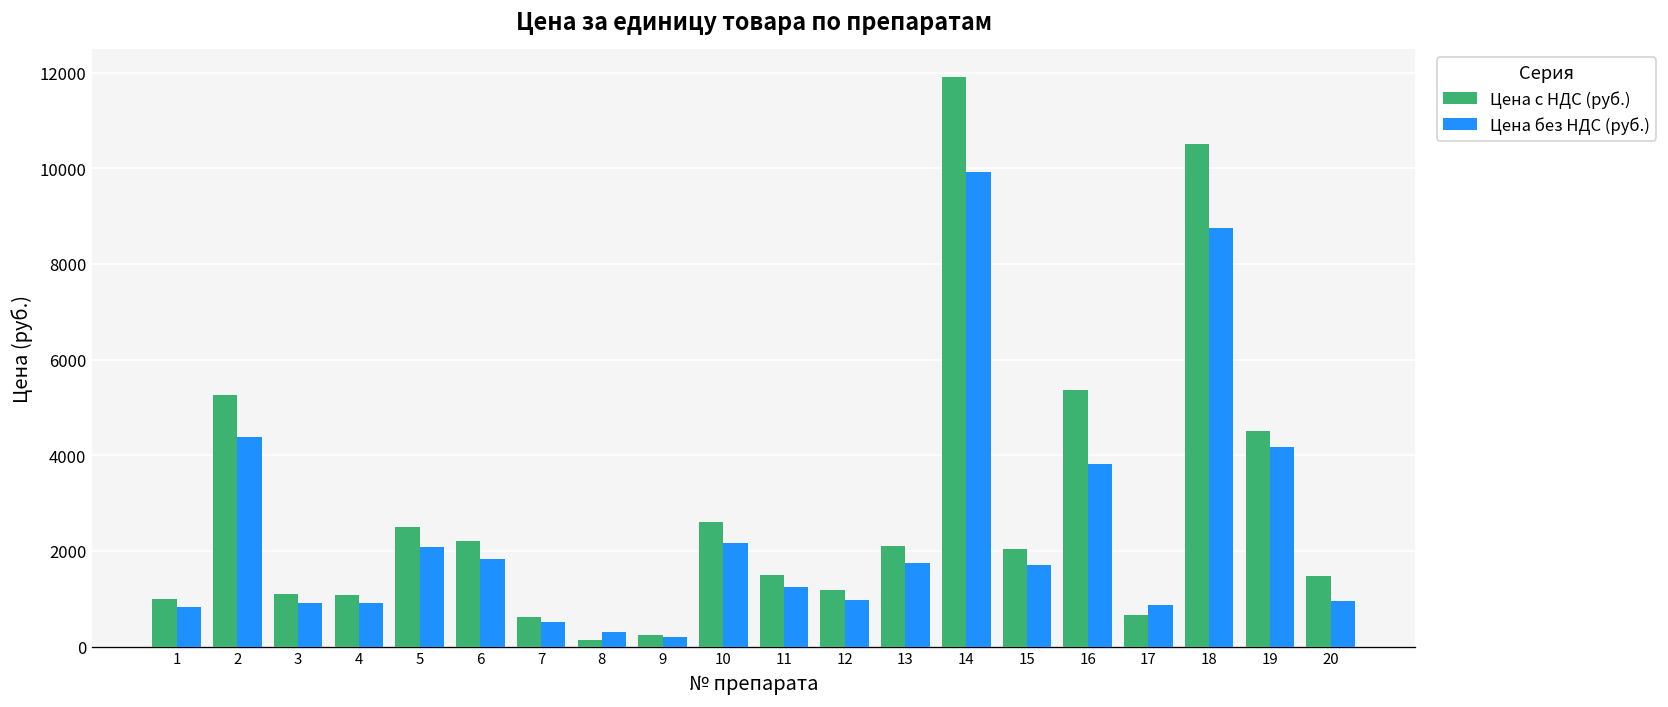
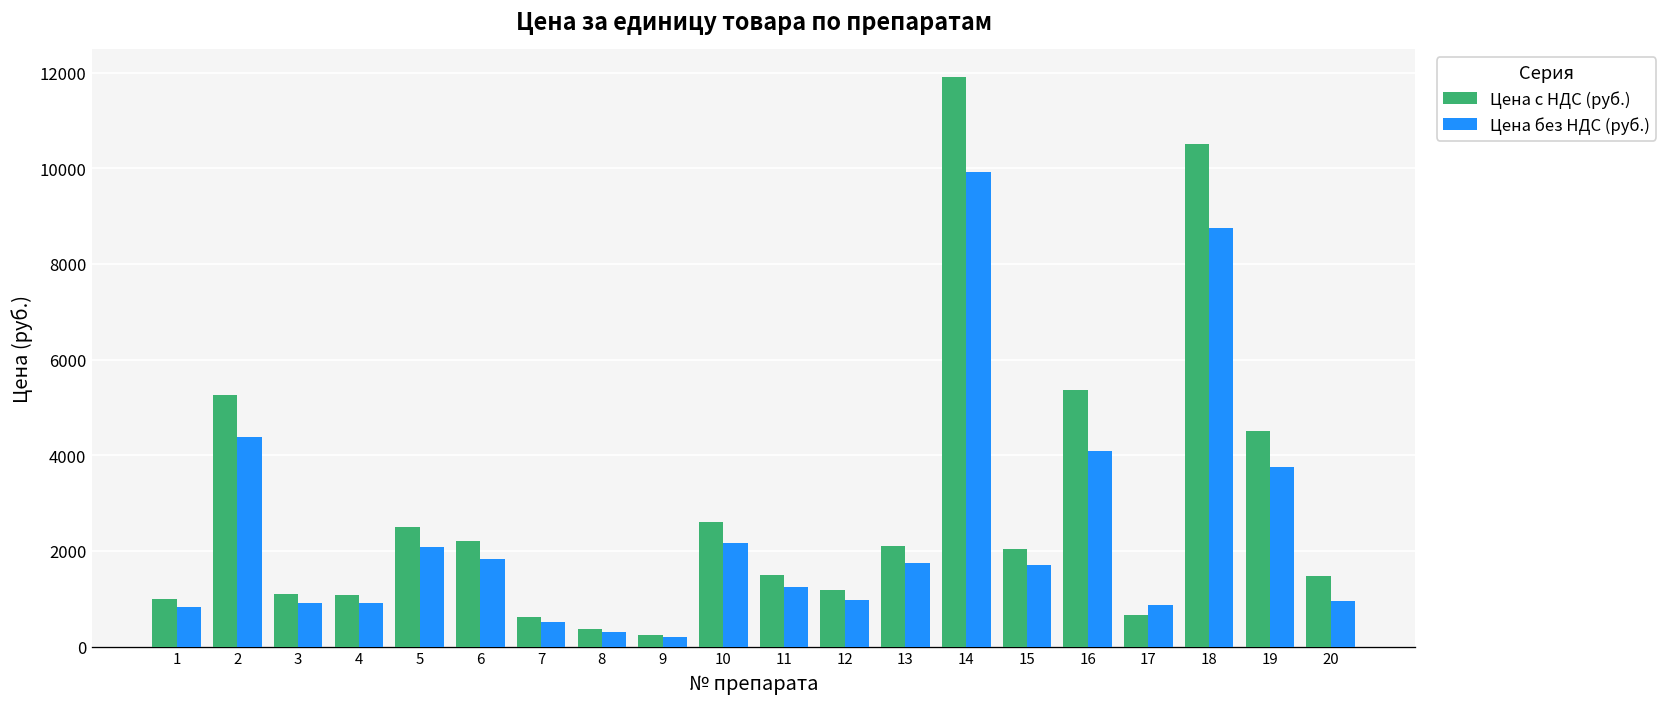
  {
    "Цена с НДС (руб.)": {
      "1": 1000,
      "2": 5300,
      "3": 1100,
      "4": 1100,
      "5": 2500,
      "6": 2200,
      "7": 600,
-     "8": 100,
+     "8": 400,
      "9": 200,
      "10": 2600,
      "11": 1500,
      "12": 1200,
      "13": 2100,
      "14": 11900,
      "15": 2000,
      "16": 5400,
      "17": 700,
      "18": 10500,
      "19": 4500,
      "20": 1500
    },
    "Цена без НДС (руб.)": {
      "1": 800,
      "2": 4400,
      "3": 900,
      "4": 900,
      "5": 2100,
      "6": 1800,
      "7": 500,
      "8": 300,
      "9": 200,
      "10": 2200,
      "11": 1300,
      "12": 1000,
      "13": 1800,
      "14": 9900,
      "15": 1700,
-     "16": 3800,
+     "16": 4100,
      "17": 900,
      "18": 8800,
-     "19": 4200,
+     "19": 3800,
      "20": 1000
    }
  }
